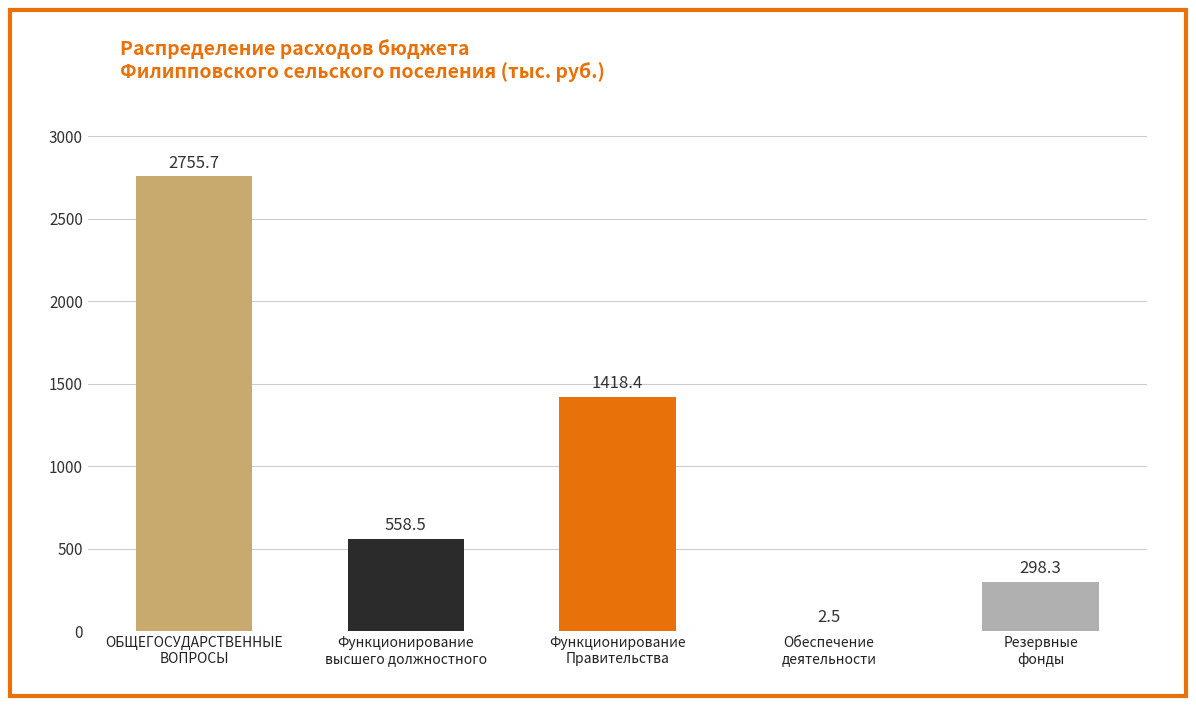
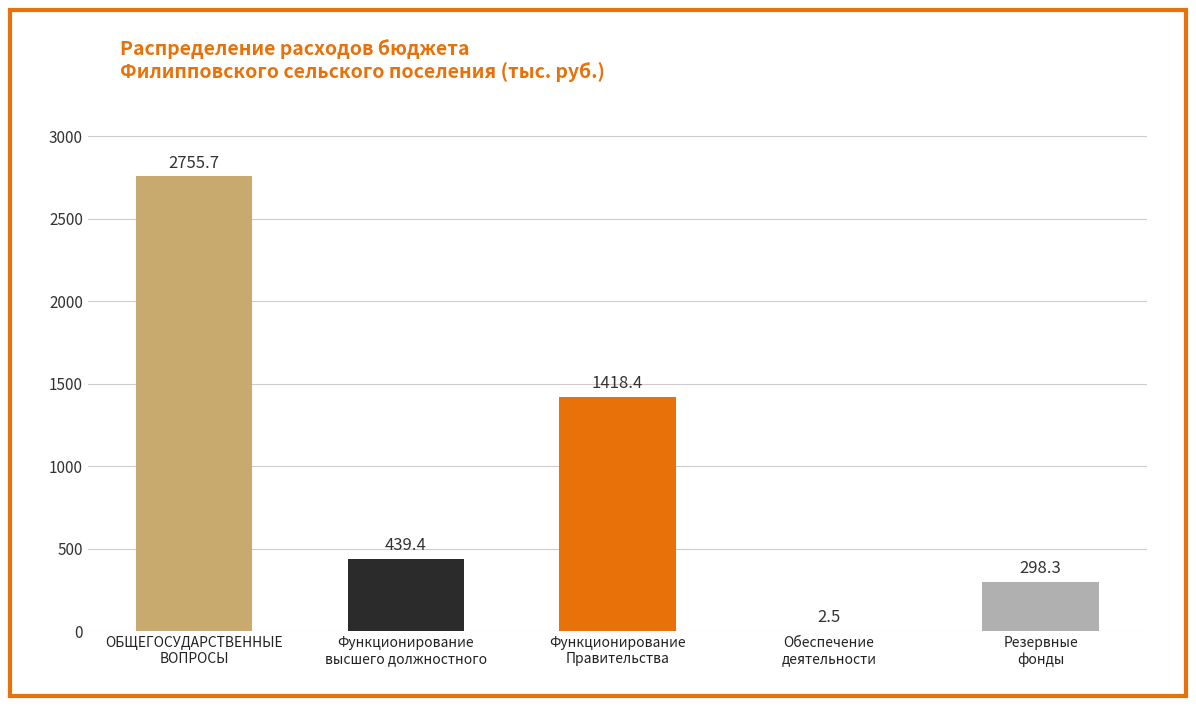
  {
    "ОБЩЕГОСУДАРСТВЕННЫЕ ВОПРОСЫ": 2755.7,
-   "Функционирование высшего должностного": 558.5,
+   "Функционирование высшего должностного": 439.4,
    "Функционирование Правительства": 1418.4,
    "Обеспечение деятельности": 2.5,
    "Резервные фонды": 298.3
  }
